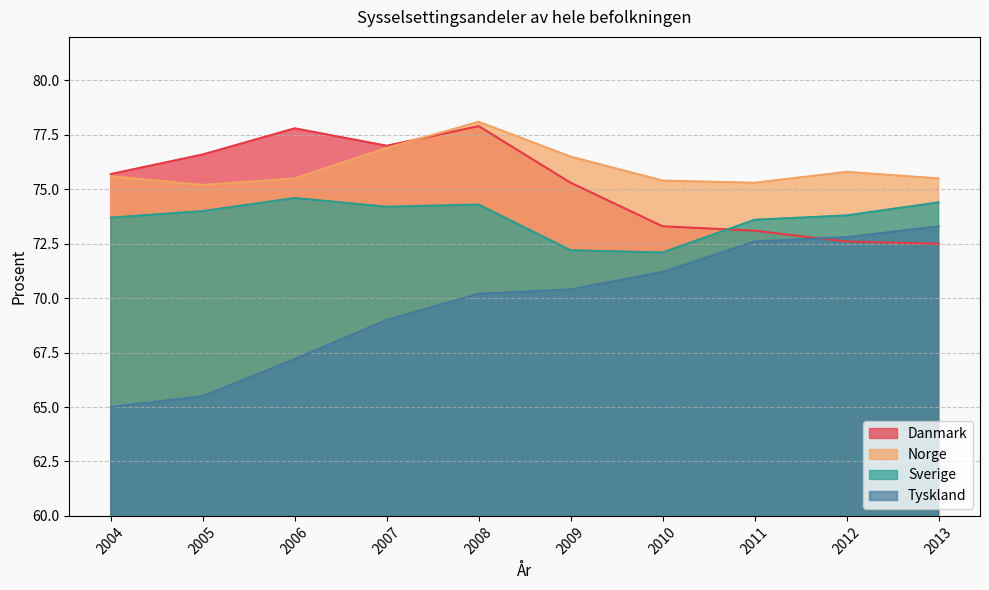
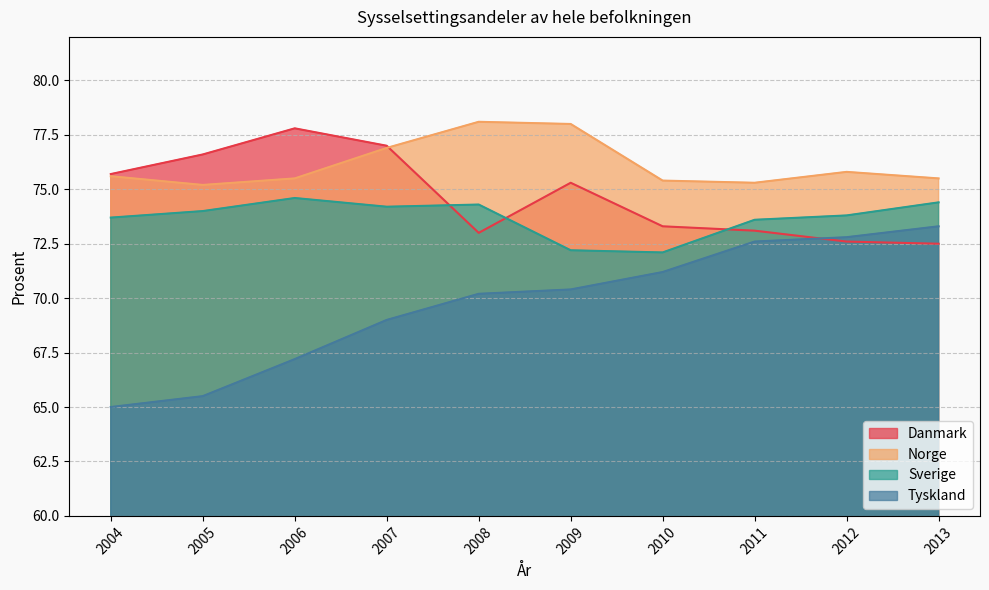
  {
    "Danmark": {
      "2005": 76.6,
      "2006": 77.8,
-     "2008": 77.9,
+     "2008": 73.0,
      "2009": 75.3,
      "2010": 73.3,
      "2011": 73.1,
      "2012": 72.6,
      "2013": 72.5
    },
    "Norge": {
      "2005": 75.2,
      "2006": 75.5,
      "2008": 78.1,
-     "2009": 76.5,
+     "2009": 78.0,
      "2010": 75.4,
      "2011": 75.3,
      "2012": 75.8,
      "2013": 75.5
    }
  }
